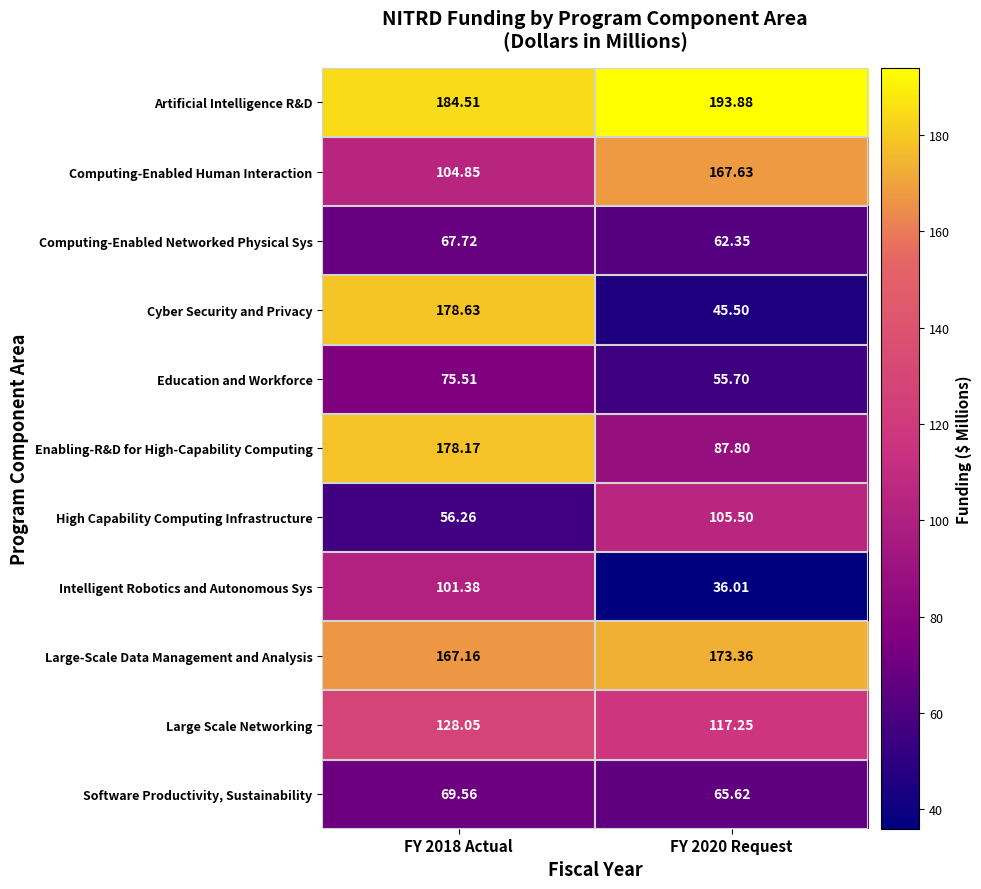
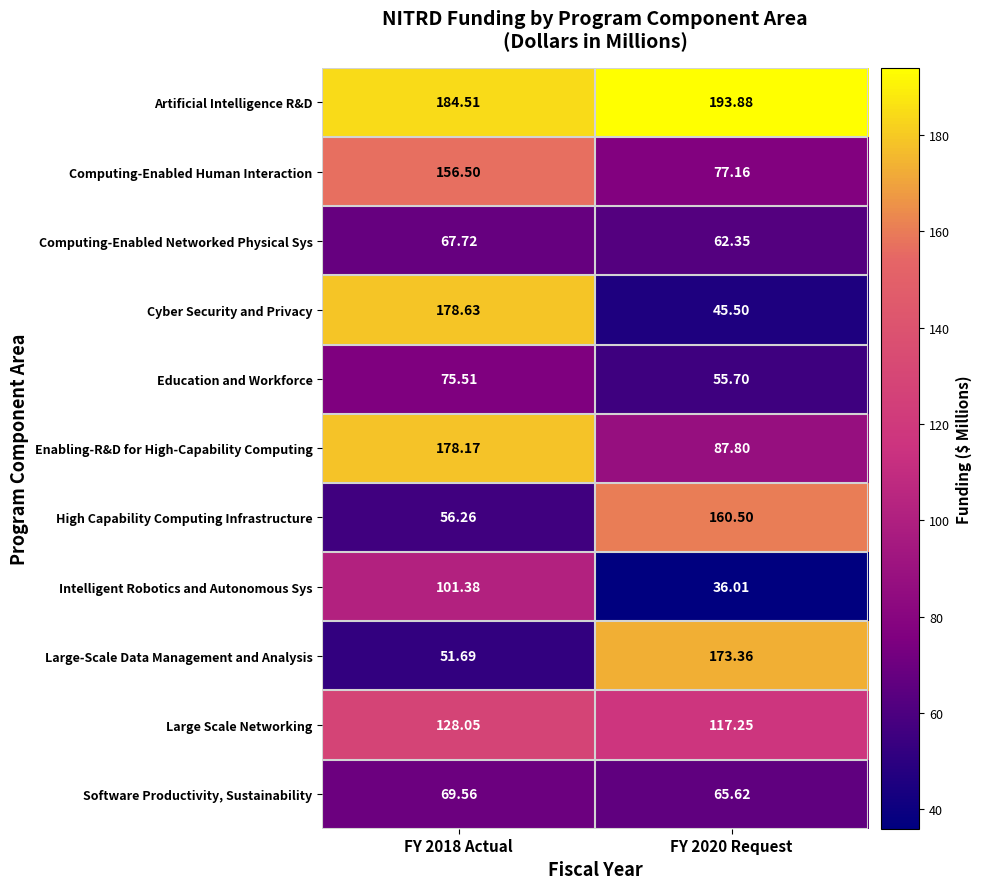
  {
    "Artificial Intelligence R&D": {
      "FY 2018 Actual": 184.51,
      "FY 2020 Request": 193.88
    },
    "Computing-Enabled Human Interaction": {
-     "FY 2018 Actual": 104.85,
-     "FY 2020 Request": 167.63
+     "FY 2018 Actual": 156.50,
+     "FY 2020 Request": 77.16
    },
    "Computing-Enabled Networked Physical Sys": {
      "FY 2018 Actual": 67.72,
      "FY 2020 Request": 62.35
    },
    "Cyber Security and Privacy": {
      "FY 2018 Actual": 178.63,
      "FY 2020 Request": 45.50
    },
    "Education and Workforce": {
      "FY 2018 Actual": 75.51,
      "FY 2020 Request": 55.70
    },
    "Enabling-R&D for High-Capability Computing": {
      "FY 2018 Actual": 178.17,
      "FY 2020 Request": 87.80
    },
    "High Capability Computing Infrastructure": {
      "FY 2018 Actual": 56.26,
-     "FY 2020 Request": 105.50
+     "FY 2020 Request": 160.50
    },
    "Intelligent Robotics and Autonomous Sys": {
      "FY 2018 Actual": 101.38,
      "FY 2020 Request": 36.01
    },
    "Large-Scale Data Management and Analysis": {
-     "FY 2018 Actual": 167.16,
+     "FY 2018 Actual": 51.69,
      "FY 2020 Request": 173.36
    },
    "Large Scale Networking": {
      "FY 2018 Actual": 128.05,
      "FY 2020 Request": 117.25
    },
    "Software Productivity, Sustainability": {
      "FY 2018 Actual": 69.56,
      "FY 2020 Request": 65.62
    }
  }
